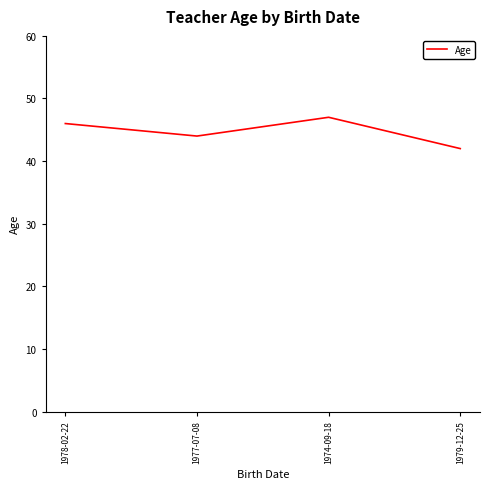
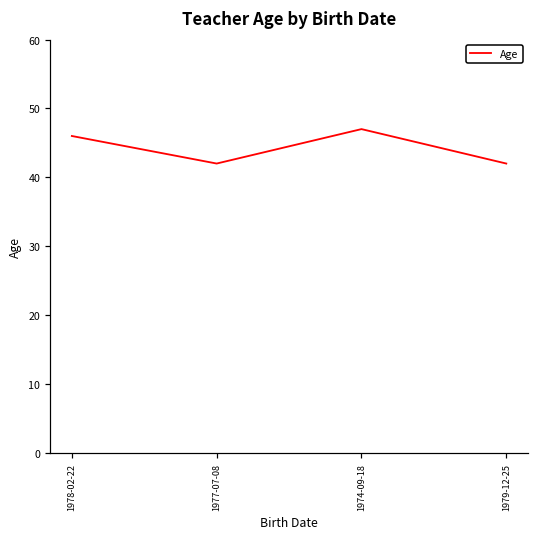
  {
    "1978-02-22": 46,
-   "1977-07-08": 44,
+   "1977-07-08": 42,
    "1974-09-18": 47,
    "1979-12-25": 42
  }
